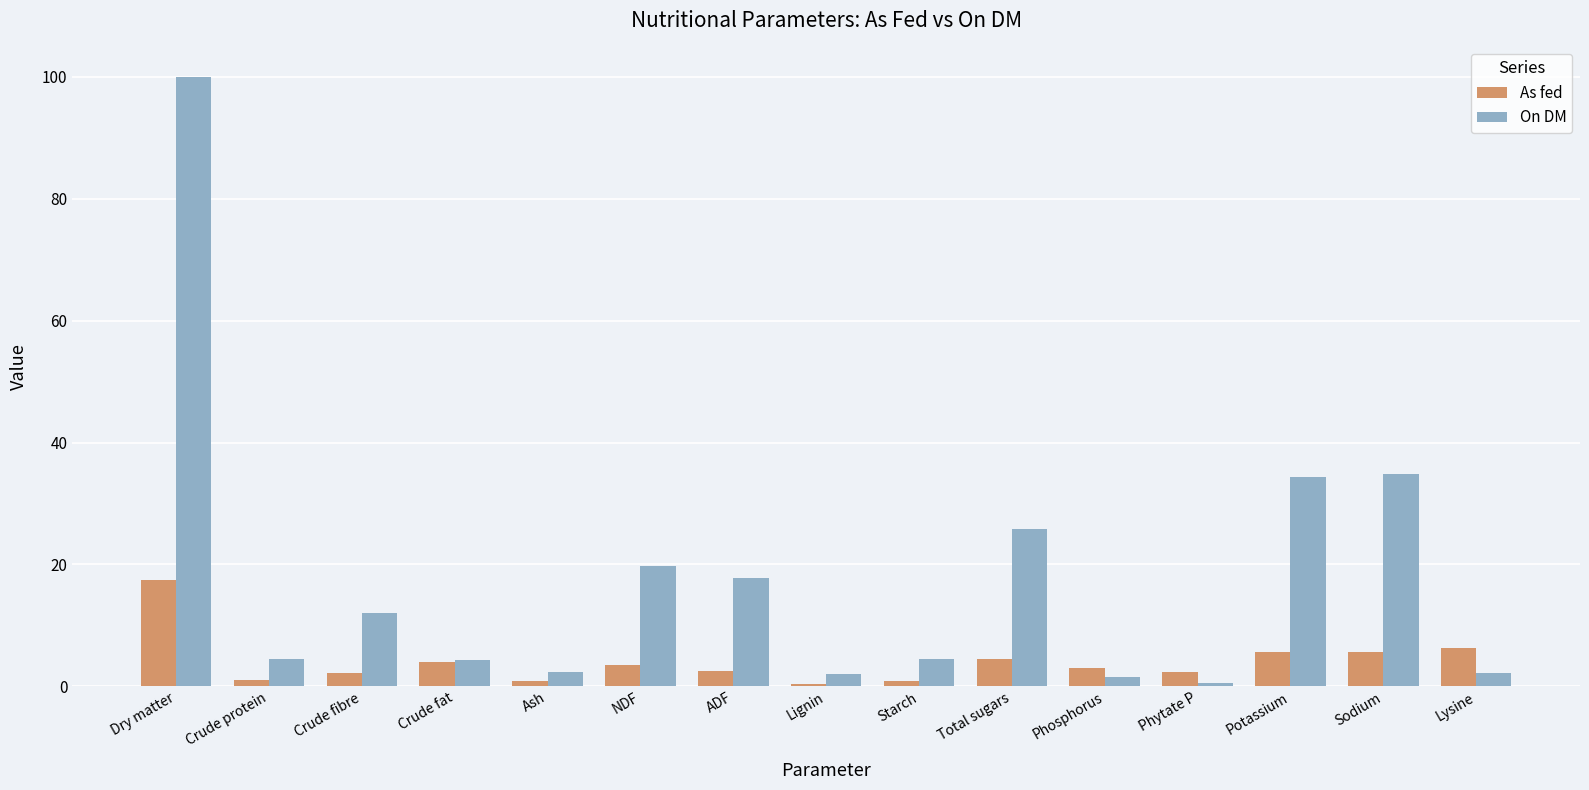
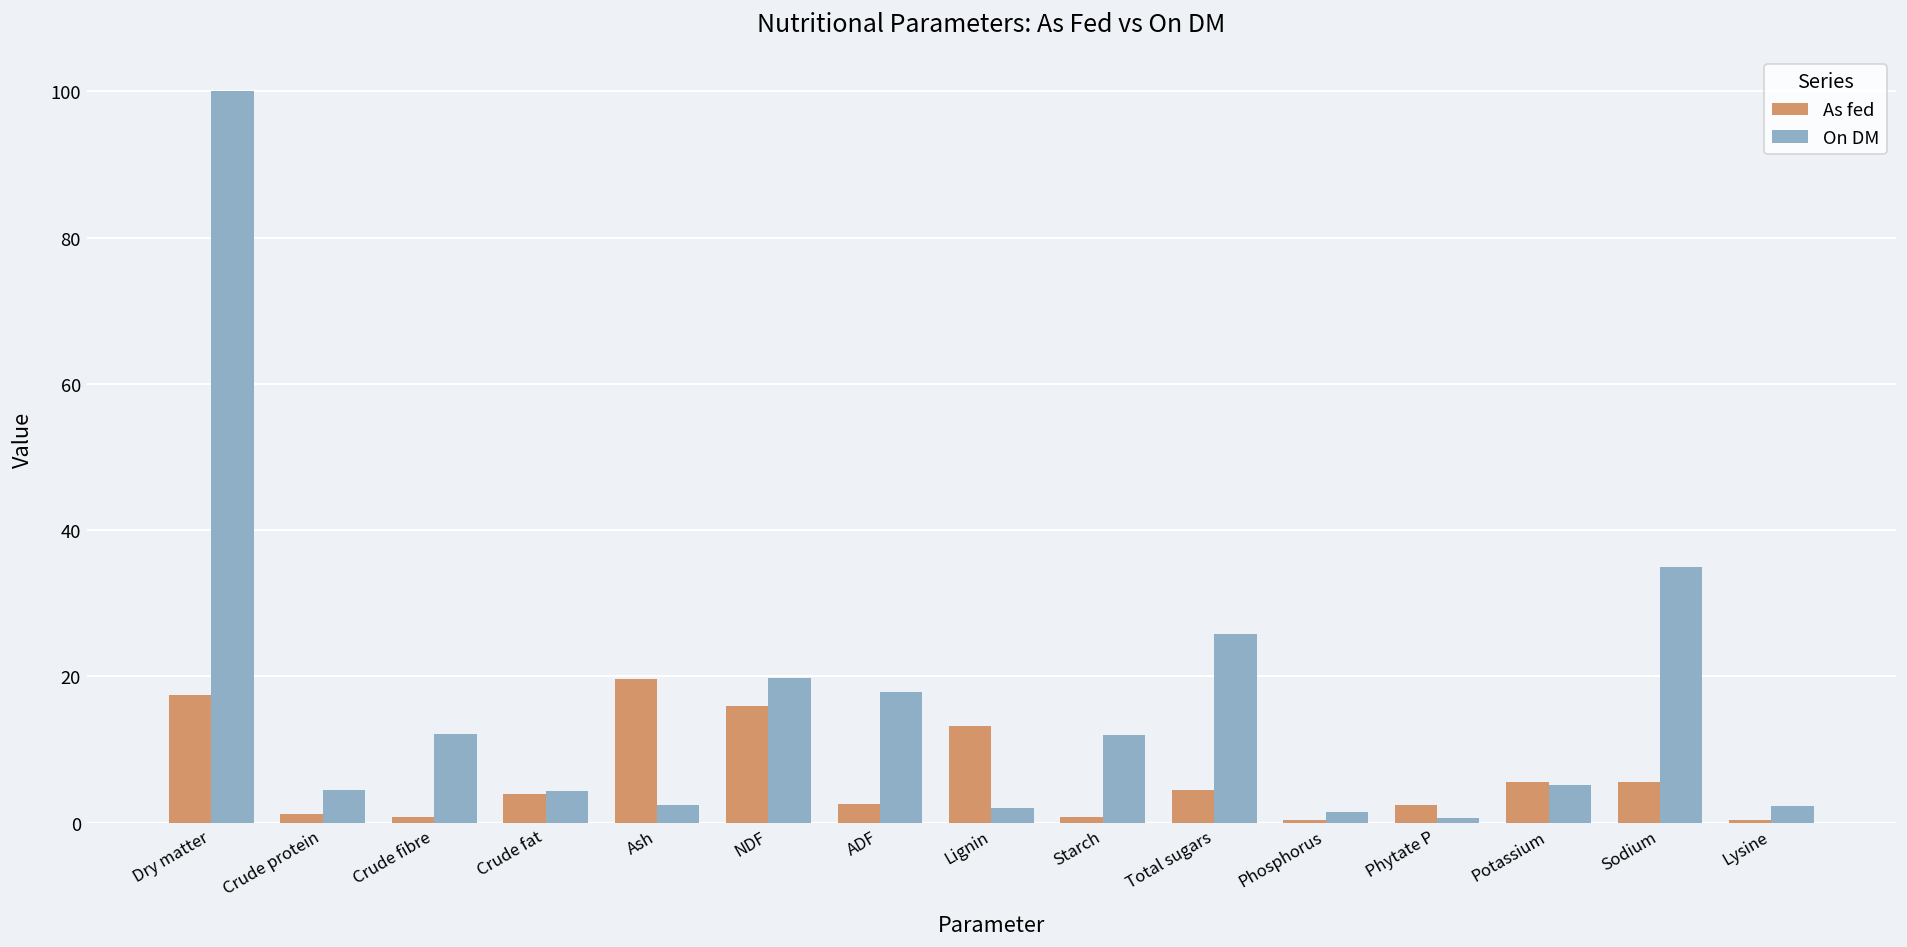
  {
    "As fed": {
      "Dry matter": 18,
      "Crude protein": 1,
-     "Crude fibre": 2,
+     "Crude fibre": 1,
      "Crude fat": 4,
-     "Ash": 1,
-     "NDF": 4,
+     "Ash": 20,
+     "NDF": 16,
      "ADF": 3,
-     "Lignin": 0,
+     "Lignin": 13,
      "Starch": 1,
      "Total sugars": 5,
-     "Phosphorus": 3,
+     "Phosphorus": 0,
      "Phytate P": 2,
      "Potassium": 6,
      "Sodium": 6,
-     "Lysine": 6
+     "Lysine": 0
    },
    "On DM": {
      "Dry matter": 100,
      "Crude protein": 4,
      "Crude fibre": 12,
      "Crude fat": 4,
      "Ash": 2,
      "NDF": 20,
      "ADF": 18,
      "Lignin": 2,
-     "Starch": 4,
+     "Starch": 12,
      "Total sugars": 26,
      "Phosphorus": 2,
      "Phytate P": 1,
-     "Potassium": 34,
+     "Potassium": 5,
      "Sodium": 35,
      "Lysine": 2
    }
  }
